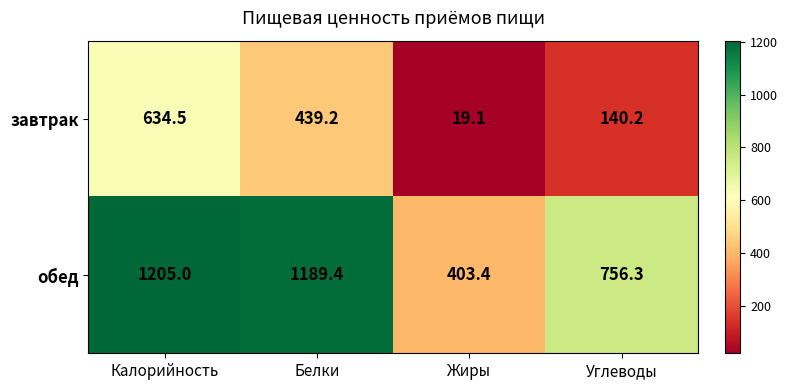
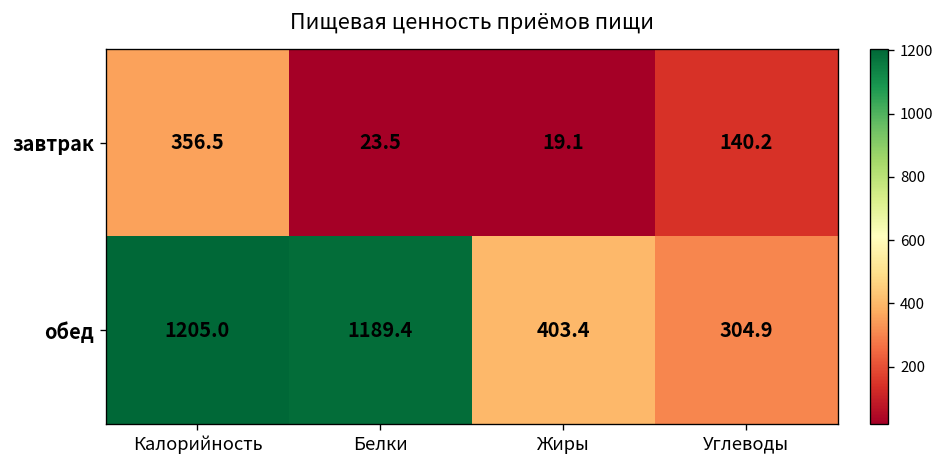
  {
    "завтрак": {
-     "Калорийность": 634.5,
-     "Белки": 439.2,
+     "Калорийность": 356.5,
+     "Белки": 23.5,
      "Жиры": 19.1,
      "Углеводы": 140.2
    },
    "обед": {
      "Калорийность": 1205.0,
      "Белки": 1189.4,
      "Жиры": 403.4,
-     "Углеводы": 756.3
+     "Углеводы": 304.9
    }
  }
